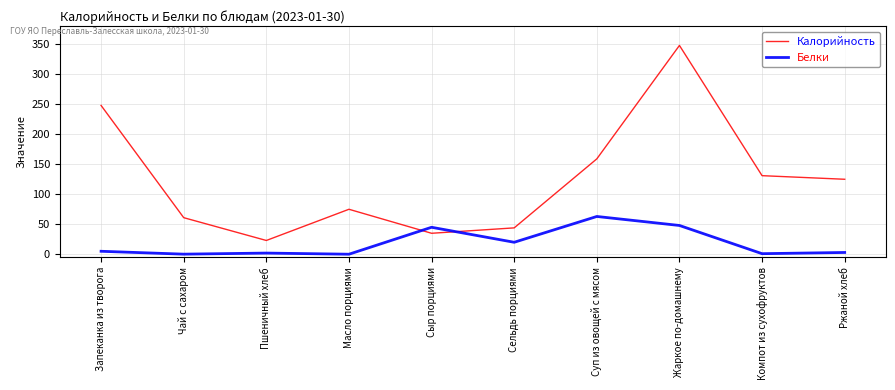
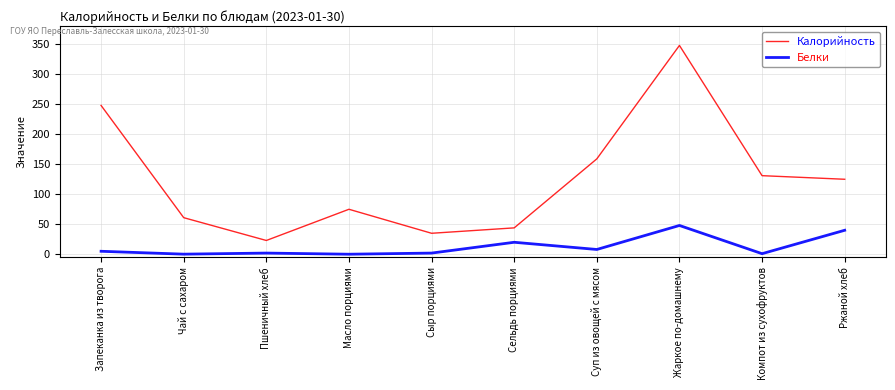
  {
    "Калорийность": {
      "Запеканка из творога": 250,
      "Чай с сахаром": 60,
      "Пшеничный хлеб": 20,
      "Масло порциями": 80,
      "Сыр порциями": 40,
      "Сельдь порциями": 40,
      "Суп из овощей с мясом": 160,
      "Жаркое по-домашнему": 350,
      "Компот из сухофруктов": 130,
      "Ржаной хлеб": 130
    },
    "Белки": {
      "Запеканка из творога": 10,
      "Чай с сахаром": 0,
      "Пшеничный хлеб": 0,
      "Масло порциями": 0,
-     "Сыр порциями": 50,
+     "Сыр порциями": 0,
      "Сельдь порциями": 20,
-     "Суп из овощей с мясом": 60,
+     "Суп из овощей с мясом": 10,
      "Жаркое по-домашнему": 50,
      "Компот из сухофруктов": 0,
-     "Ржаной хлеб": 0
+     "Ржаной хлеб": 40
    }
  }
